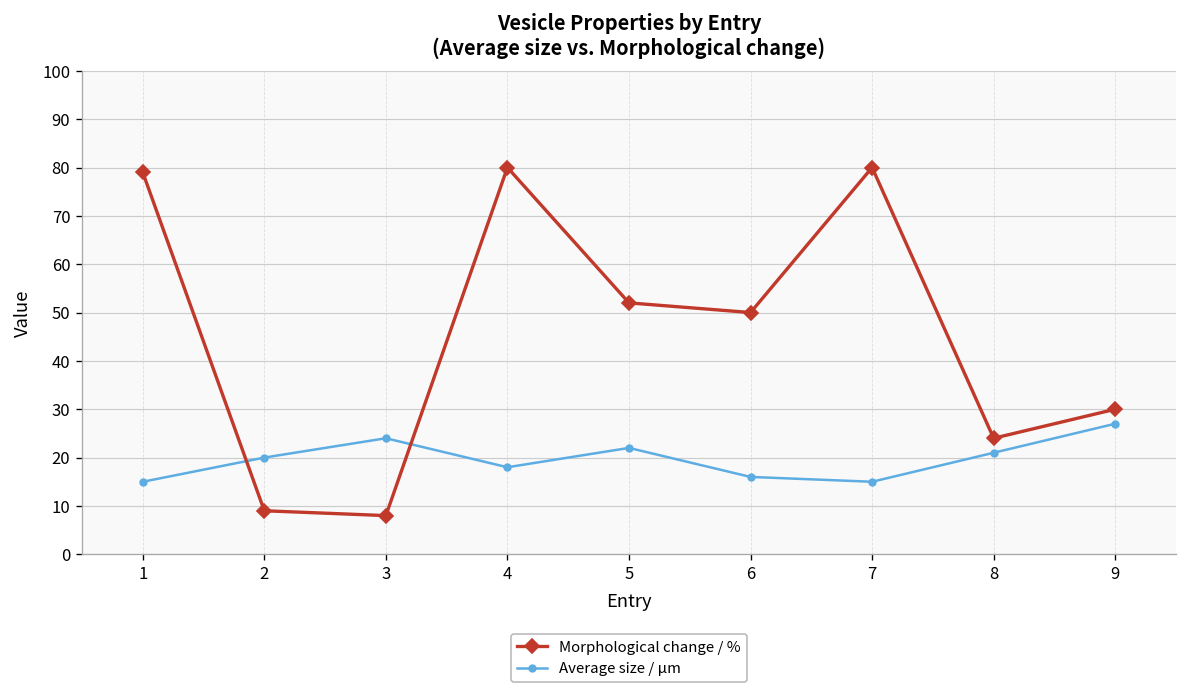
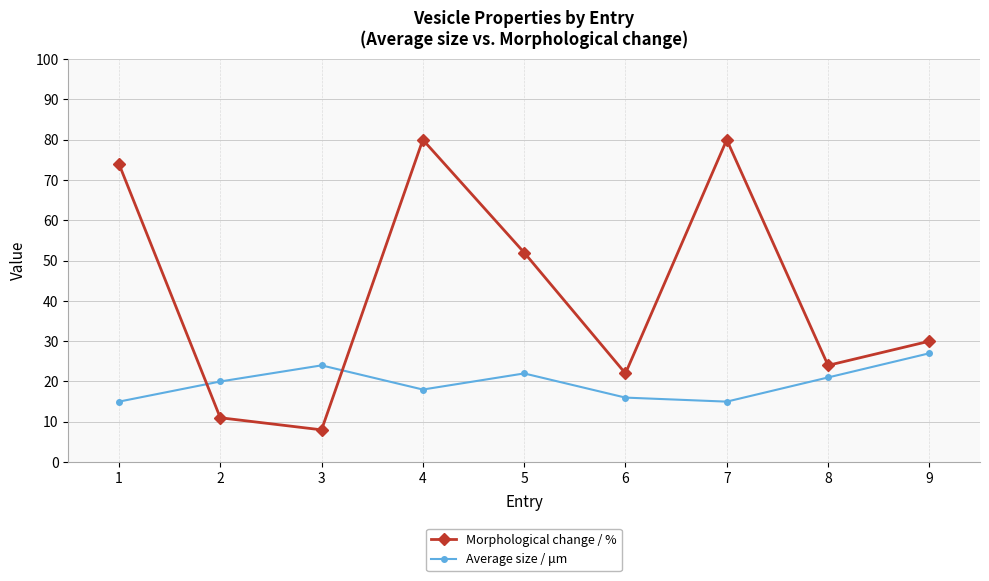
  {
    "Morphological change / %": {
-     "1": 79,
-     "2": 9,
+     "1": 74,
+     "2": 11,
      "3": 8,
      "4": 80,
      "5": 52,
-     "6": 50,
+     "6": 22,
      "7": 80,
      "8": 24,
      "9": 30
    },
    "Average size / μm": {
      "1": 15,
      "2": 20,
      "3": 24,
      "4": 18,
      "5": 22,
      "6": 16,
      "7": 15,
      "8": 21,
      "9": 27
    }
  }
